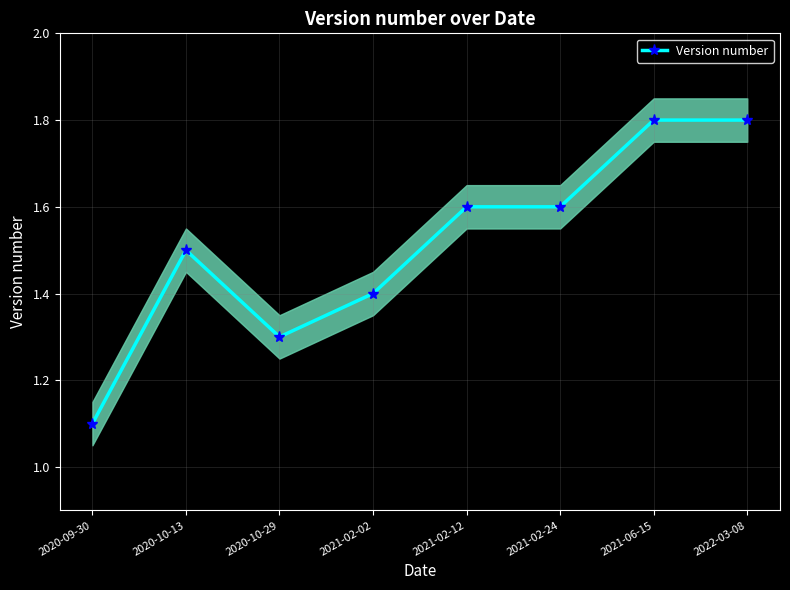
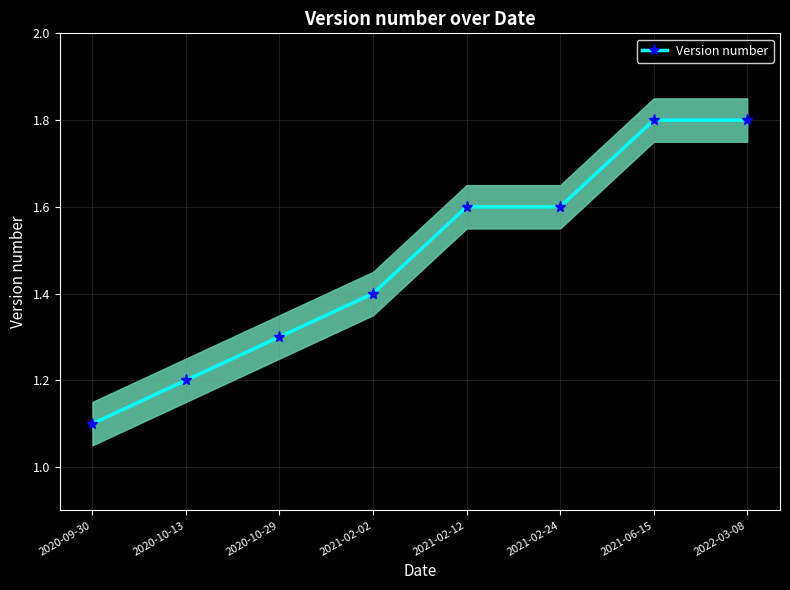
  {
    "Version number": {
      "2020-09-30": 1.1,
-     "2020-10-13": 1.5,
+     "2020-10-13": 1.2,
      "2020-10-29": 1.3,
      "2021-02-02": 1.4,
      "2021-02-12": 1.6,
      "2021-02-24": 1.6,
      "2021-06-15": 1.8,
      "2022-03-08": 1.8
    }
  }
